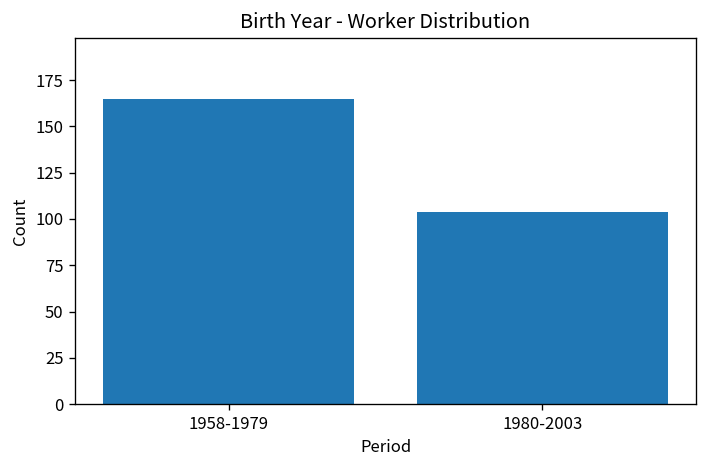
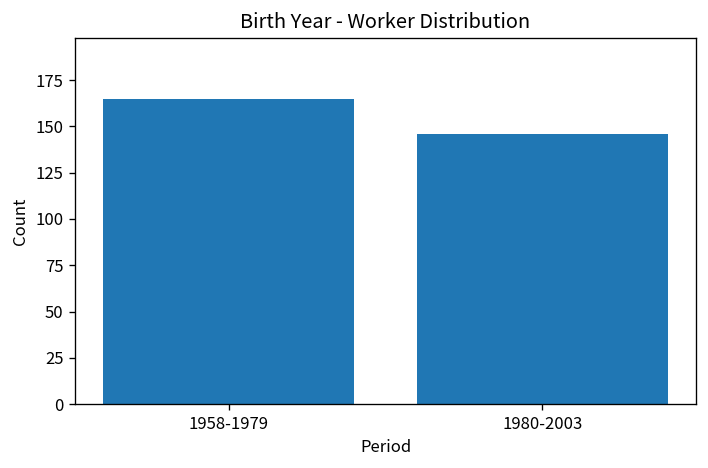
  {
    "1958-1979": 165,
-   "1980-2003": 104
+   "1980-2003": 146
  }
